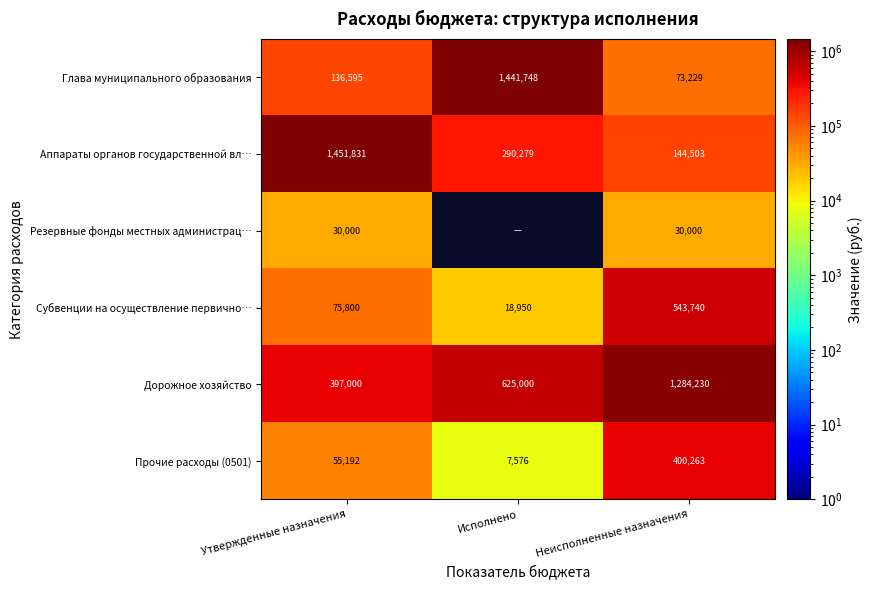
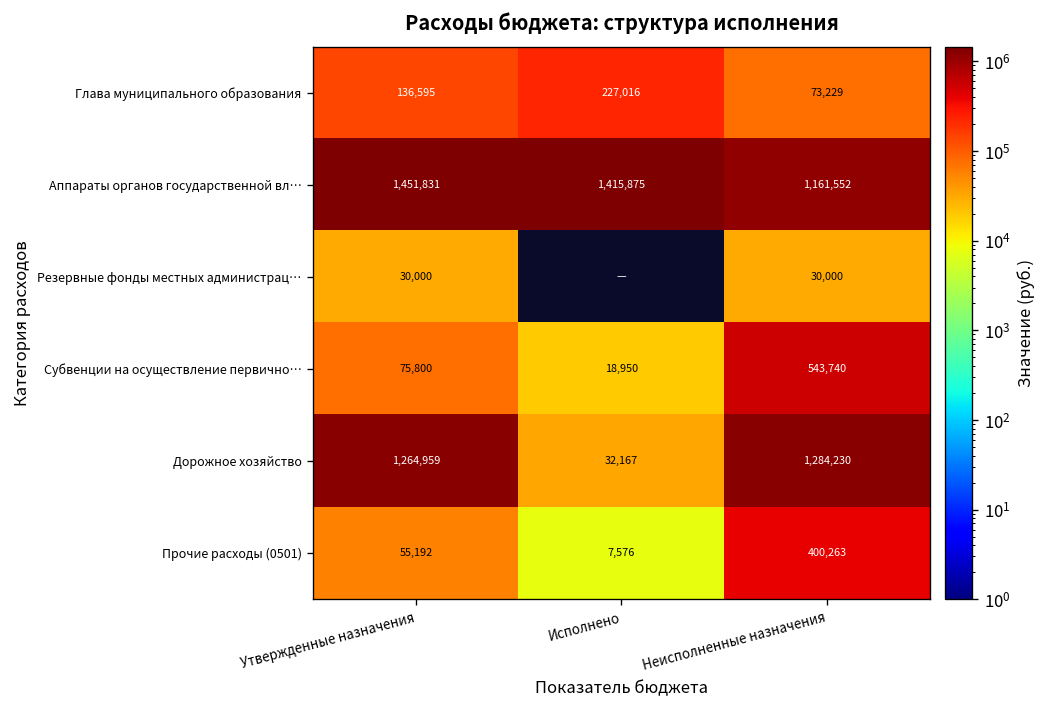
  {
    "Глава муниципального образования": {
      "Утвержденные назначения": "136,595",
-     "Исполнено": "1,441,748",
+     "Исполнено": "227,016",
      "Неисполненные назначения": "73,229"
    },
    "Аппараты органов государственной вл…": {
      "Утвержденные назначения": "1,451,831",
-     "Исполнено": "290,279",
-     "Неисполненные назначения": "144,503"
+     "Исполнено": "1,415,875",
+     "Неисполненные назначения": "1,161,552"
    },
    "Резервные фонды местных администрац…": {
      "Утвержденные назначения": "30,000",
      "Неисполненные назначения": "30,000"
    },
    "Субвенции на осуществление первично…": {
      "Утвержденные назначения": "75,800",
      "Исполнено": "18,950",
      "Неисполненные назначения": "543,740"
    },
    "Дорожное хозяйство": {
-     "Утвержденные назначения": "397,000",
-     "Исполнено": "625,000",
+     "Утвержденные назначения": "1,264,959",
+     "Исполнено": "32,167",
      "Неисполненные назначения": "1,284,230"
    },
    "Прочие расходы (0501)": {
      "Утвержденные назначения": "55,192",
      "Исполнено": "7,576",
      "Неисполненные назначения": "400,263"
    }
  }
